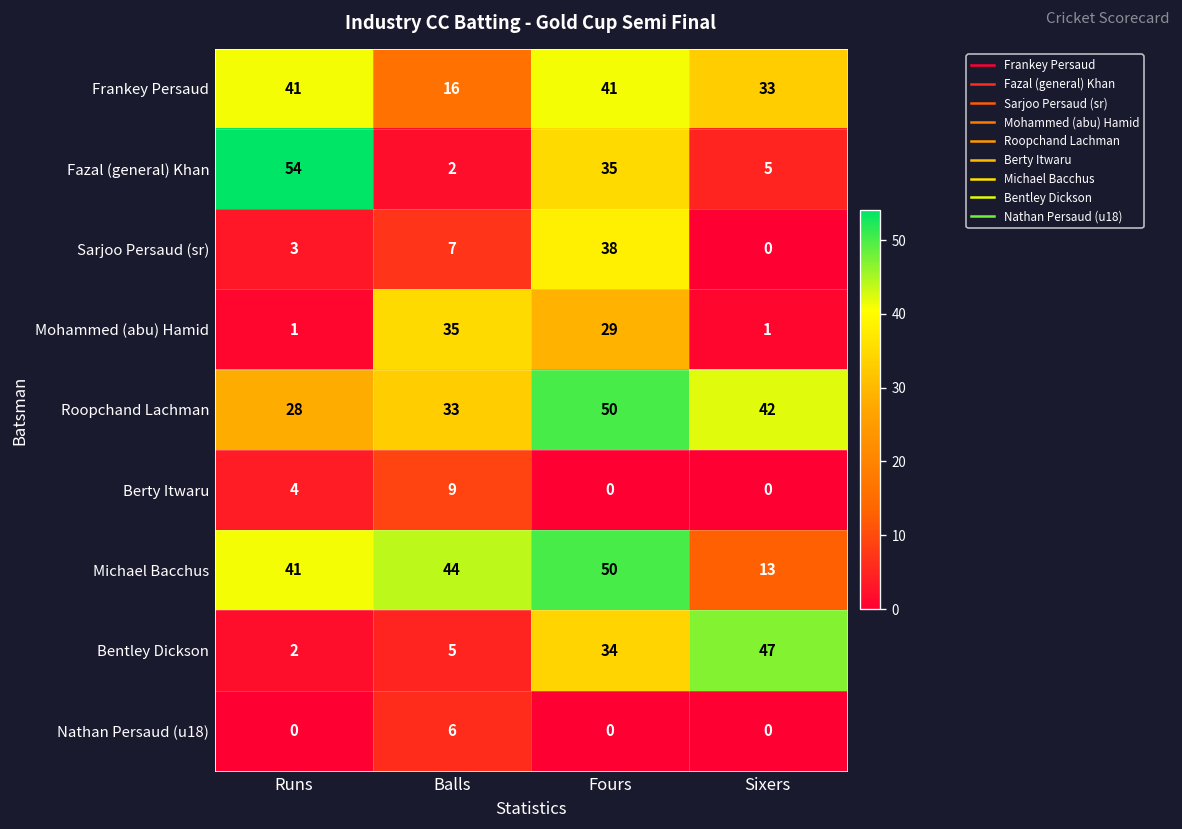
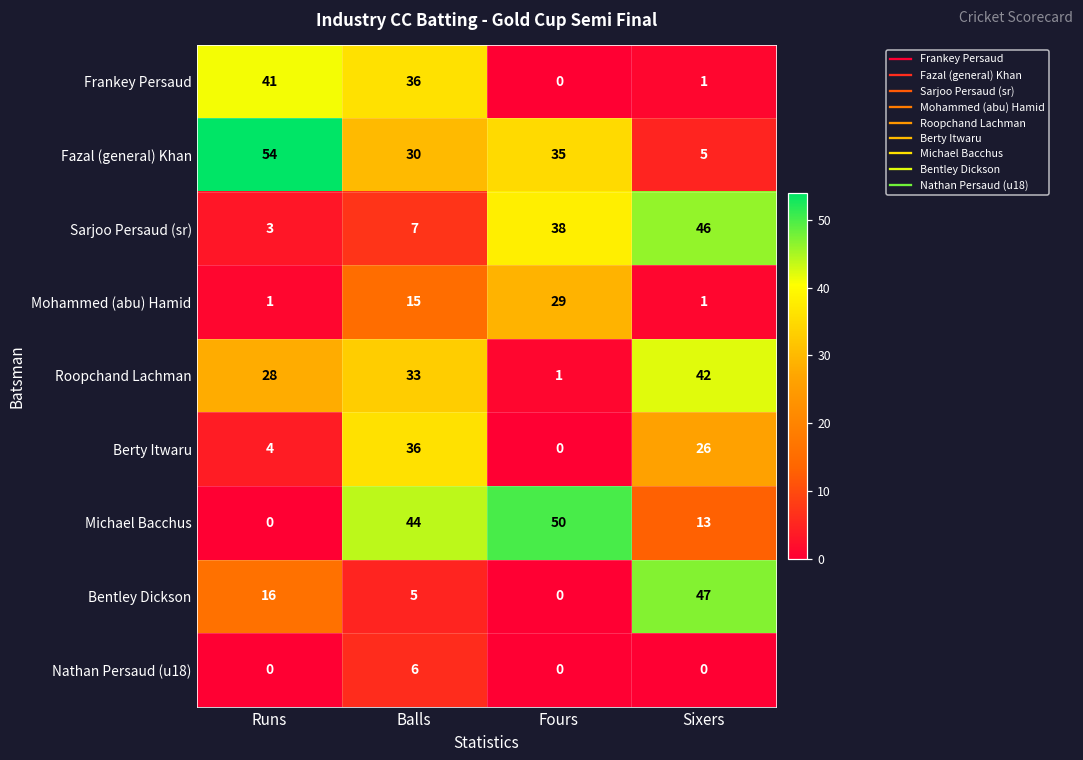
  {
    "Frankey Persaud": {
      "Runs": 41,
-     "Balls": 16,
-     "Fours": 41,
-     "Sixers": 33
+     "Balls": 36,
+     "Fours": 0,
+     "Sixers": 1
    },
    "Fazal (general) Khan": {
      "Runs": 54,
-     "Balls": 2,
+     "Balls": 30,
      "Fours": 35,
      "Sixers": 5
    },
    "Sarjoo Persaud (sr)": {
      "Runs": 3,
      "Balls": 7,
      "Fours": 38,
-     "Sixers": 0
+     "Sixers": 46
    },
    "Mohammed (abu) Hamid": {
      "Runs": 1,
-     "Balls": 35,
+     "Balls": 15,
      "Fours": 29,
      "Sixers": 1
    },
    "Roopchand Lachman": {
      "Runs": 28,
      "Balls": 33,
-     "Fours": 50,
+     "Fours": 1,
      "Sixers": 42
    },
    "Berty Itwaru": {
      "Runs": 4,
-     "Balls": 9,
+     "Balls": 36,
      "Fours": 0,
-     "Sixers": 0
+     "Sixers": 26
    },
    "Michael Bacchus": {
-     "Runs": 41,
+     "Runs": 0,
      "Balls": 44,
      "Fours": 50,
      "Sixers": 13
    },
    "Bentley Dickson": {
-     "Runs": 2,
+     "Runs": 16,
      "Balls": 5,
-     "Fours": 34,
+     "Fours": 0,
      "Sixers": 47
    },
    "Nathan Persaud (u18)": {
      "Runs": 0,
      "Balls": 6,
      "Fours": 0,
      "Sixers": 0
    }
  }
